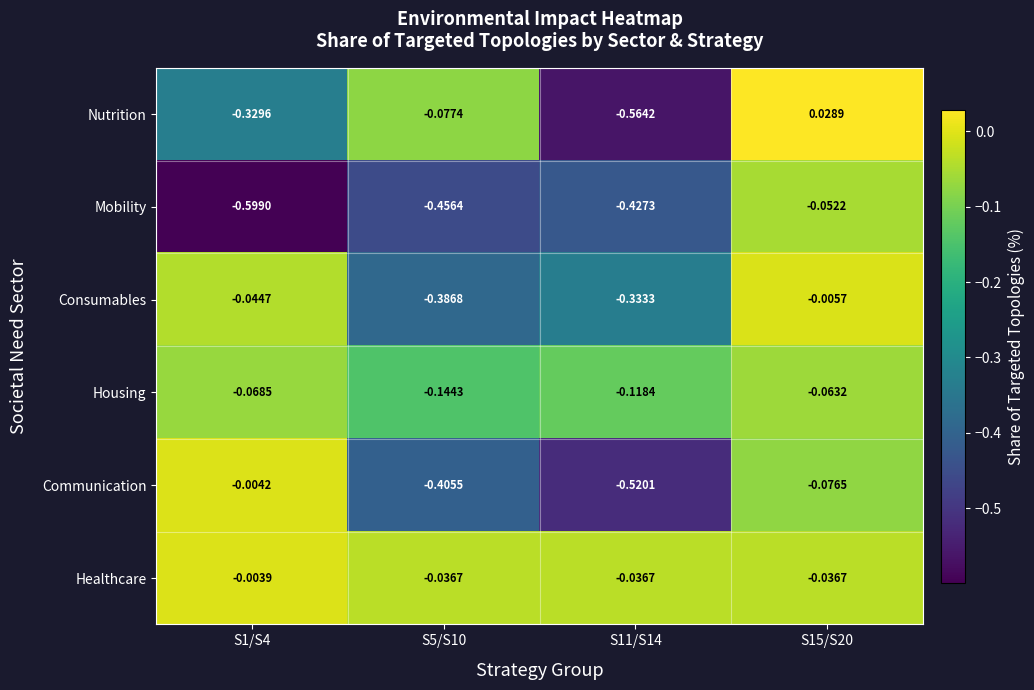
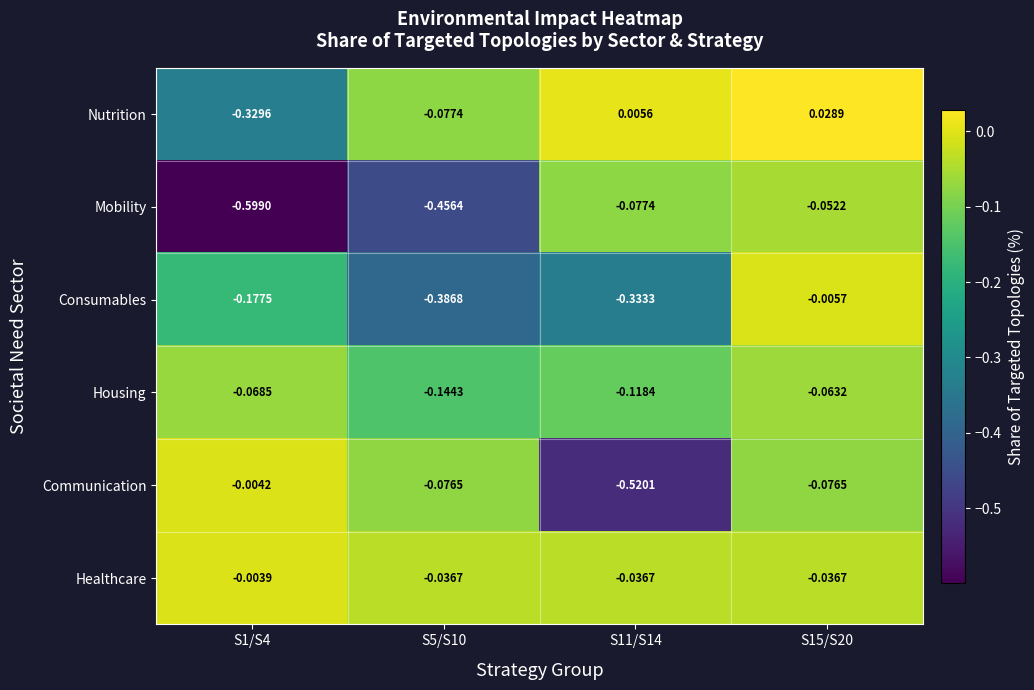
  {
    "Nutrition": {
      "S1/S4": -0.3296,
      "S5/S10": -0.0774,
-     "S11/S14": -0.5642,
+     "S11/S14": 0.0056,
      "S15/S20": 0.0289
    },
    "Mobility": {
      "S1/S4": -0.5990,
      "S5/S10": -0.4564,
-     "S11/S14": -0.4273,
+     "S11/S14": -0.0774,
      "S15/S20": -0.0522
    },
    "Consumables": {
-     "S1/S4": -0.0447,
+     "S1/S4": -0.1775,
      "S5/S10": -0.3868,
      "S11/S14": -0.3333,
      "S15/S20": -0.0057
    },
    "Housing": {
      "S1/S4": -0.0685,
      "S5/S10": -0.1443,
      "S11/S14": -0.1184,
      "S15/S20": -0.0632
    },
    "Communication": {
      "S1/S4": -0.0042,
-     "S5/S10": -0.4055,
+     "S5/S10": -0.0765,
      "S11/S14": -0.5201,
      "S15/S20": -0.0765
    },
    "Healthcare": {
      "S1/S4": -0.0039,
      "S5/S10": -0.0367,
      "S11/S14": -0.0367,
      "S15/S20": -0.0367
    }
  }
